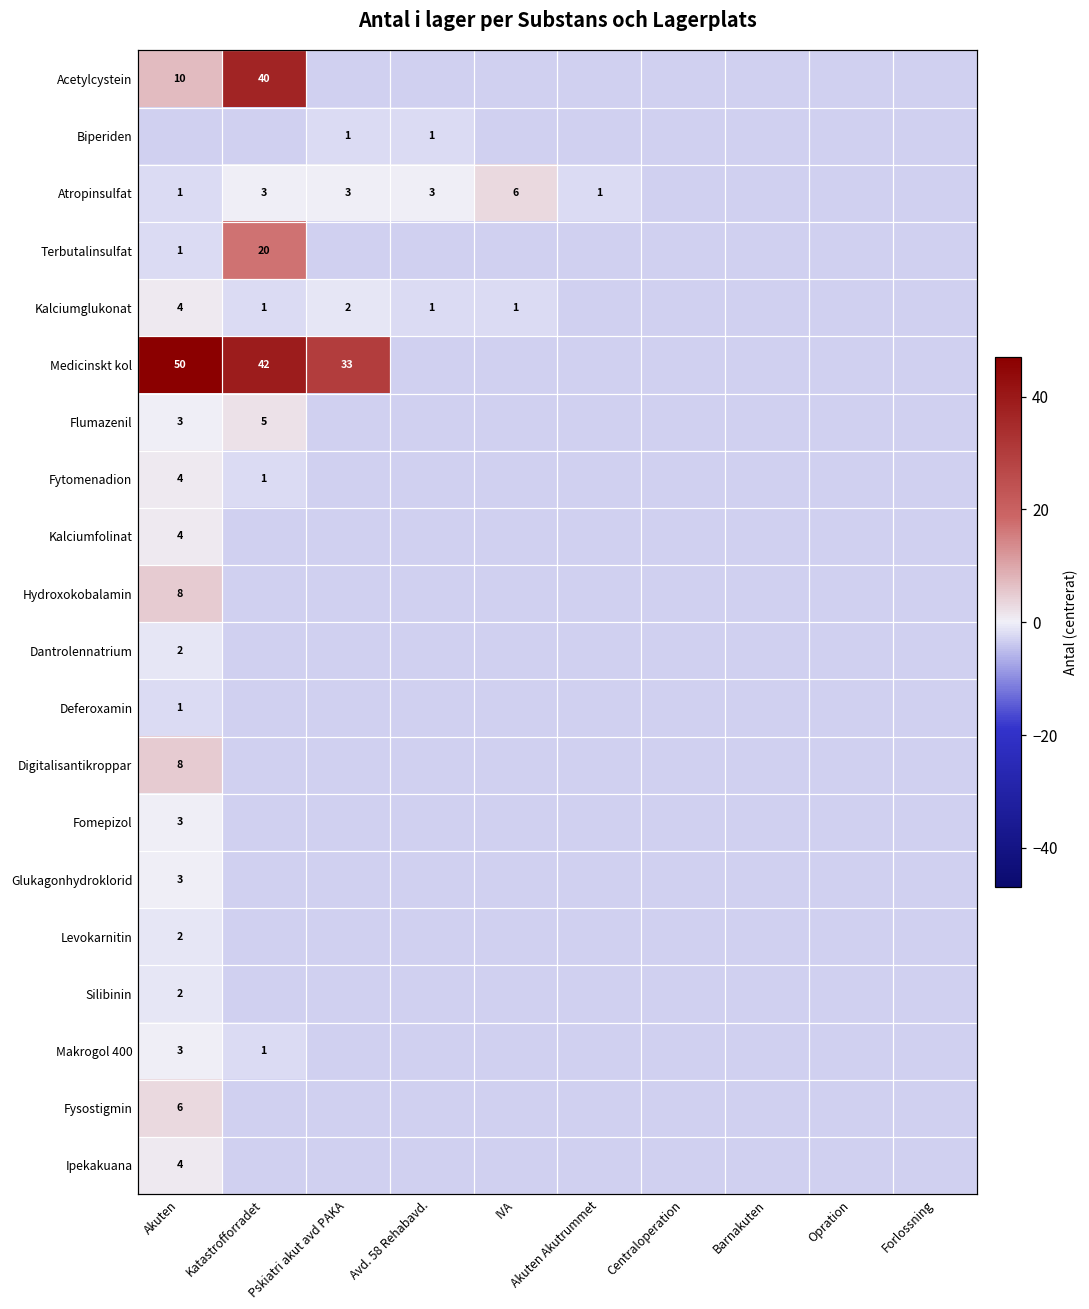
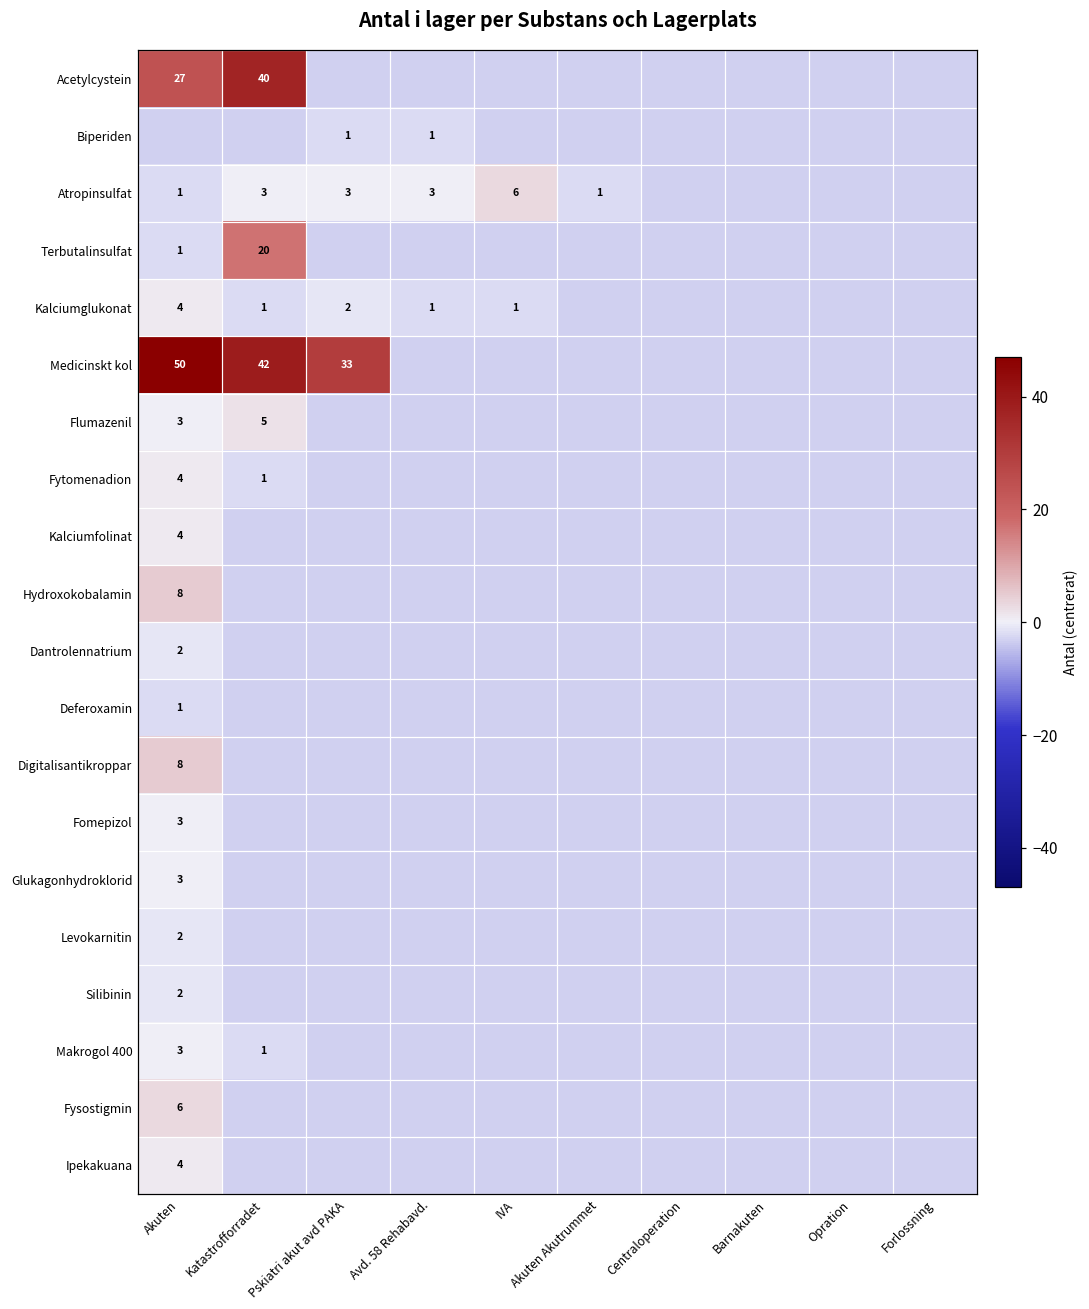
  {
    "Acetylcystein": {
-     "Akuten": 10,
+     "Akuten": 27,
      "Katastrofforradet": 40
    },
    "Biperiden": {
      "Pskiatri akut avd PAKA": 1,
      "Avd. 58 Rehabavd.": 1
    },
    "Atropinsulfat": {
      "Akuten": 1,
      "Katastrofforradet": 3,
      "Pskiatri akut avd PAKA": 3,
      "Avd. 58 Rehabavd.": 3,
      "IVA": 6,
      "Akuten Akutrummet": 1
    },
    "Terbutalinsulfat": {
      "Akuten": 1,
      "Katastrofforradet": 20
    },
    "Kalciumglukonat": {
      "Akuten": 4,
      "Katastrofforradet": 1,
      "Pskiatri akut avd PAKA": 2,
      "Avd. 58 Rehabavd.": 1,
      "IVA": 1
    },
    "Medicinskt kol": {
      "Akuten": 50,
      "Katastrofforradet": 42,
      "Pskiatri akut avd PAKA": 33
    },
    "Flumazenil": {
      "Akuten": 3,
      "Katastrofforradet": 5
    },
    "Fytomenadion": {
      "Akuten": 4,
      "Katastrofforradet": 1
    },
    "Kalciumfolinat": {
      "Akuten": 4
    },
    "Hydroxokobalamin": {
      "Akuten": 8
    },
    "Dantrolennatrium": {
      "Akuten": 2
    },
    "Deferoxamin": {
      "Akuten": 1
    },
    "Digitalisantikroppar": {
      "Akuten": 8
    },
    "Fomepizol": {
      "Akuten": 3
    },
    "Glukagonhydroklorid": {
      "Akuten": 3
    },
    "Levokarnitin": {
      "Akuten": 2
    },
    "Silibinin": {
      "Akuten": 2
    },
    "Makrogol 400": {
      "Akuten": 3,
      "Katastrofforradet": 1
    },
    "Fysostigmin": {
      "Akuten": 6
    },
    "Ipekakuana": {
      "Akuten": 4
    }
  }
